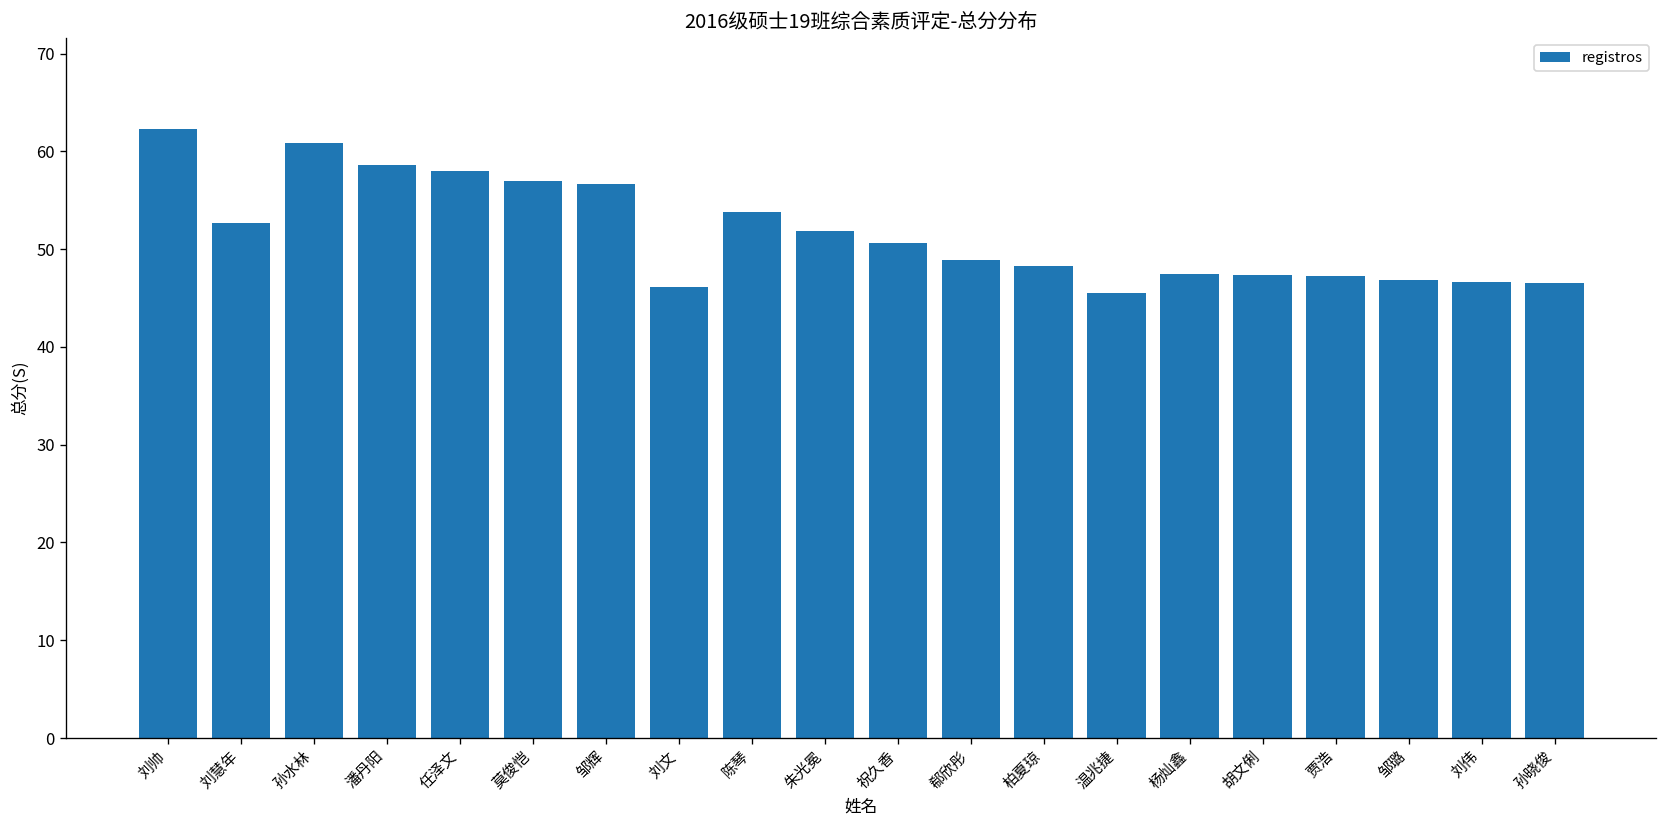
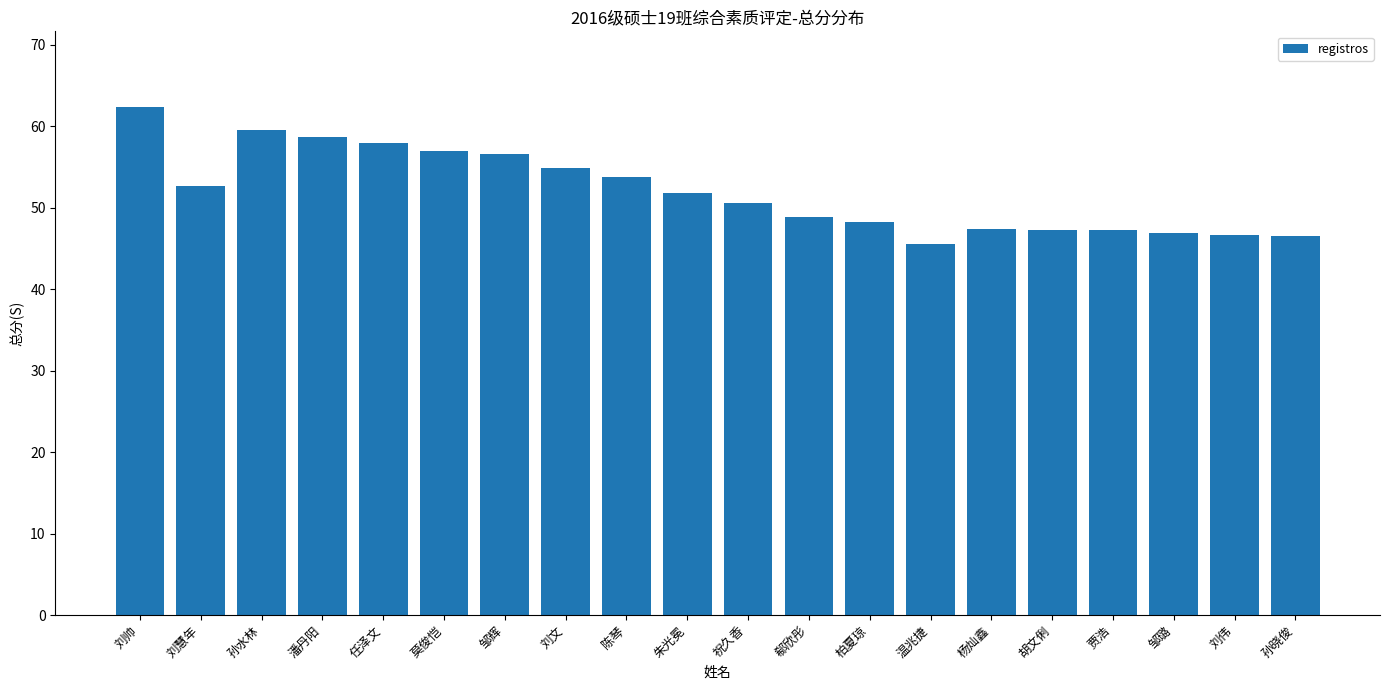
  {
    "刘帅": 62,
    "刘慧年": 53,
-   "孙水林": 61,
+   "孙水林": 60,
    "潘丹阳": 59,
    "任泽文": 58,
    "莫俊恺": 57,
    "邹辉": 57,
-   "刘文": 46,
+   "刘文": 55,
    "陈琴": 54,
    "朱光冕": 52,
    "祝久香": 51,
    "郗欣彤": 49,
    "柏夏琼": 48,
    "温兆捷": 46,
    "杨灿鑫": 47,
    "胡文俐": 47,
    "贾浩": 47,
    "邹璐": 47,
    "刘伟": 47,
    "孙晓俊": 47
  }
